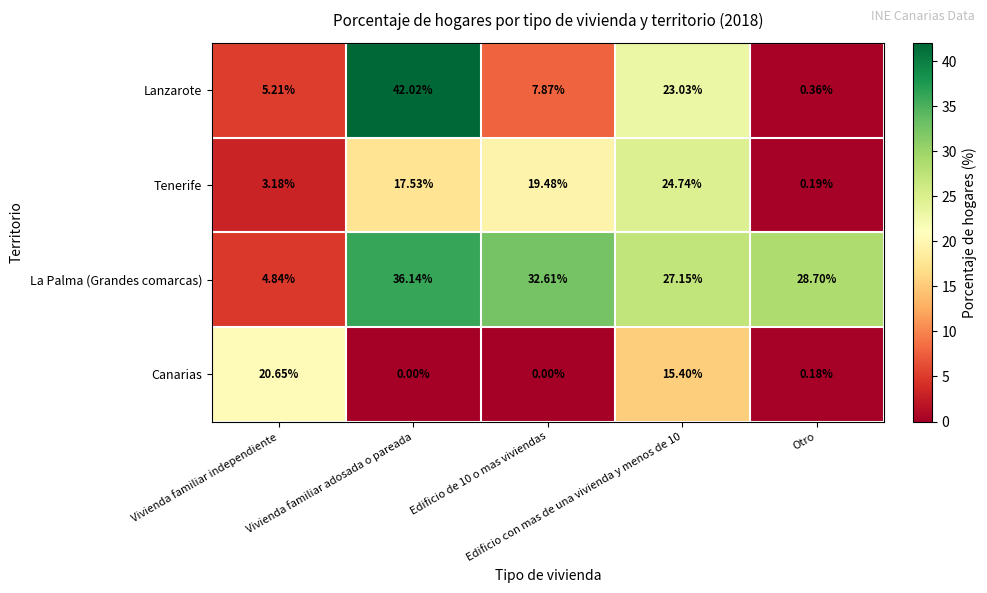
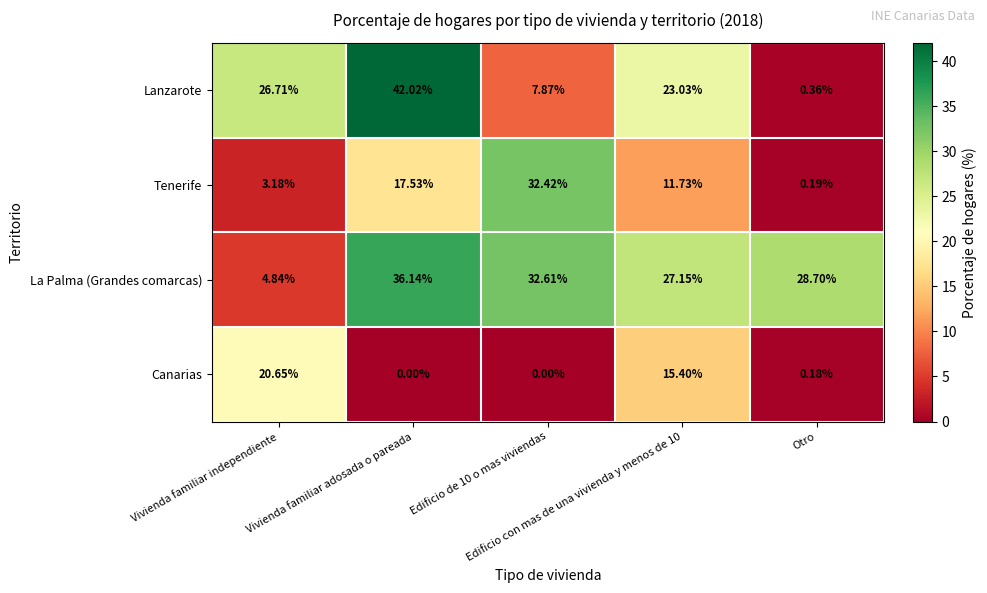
  {
    "Lanzarote": {
-     "Vivienda familiar independiente": "5.21%",
+     "Vivienda familiar independiente": "26.71%",
      "Vivienda familiar adosada o pareada": "42.02%",
      "Edificio de 10 o mas viviendas": "7.87%",
      "Edificio con mas de una vivienda y menos de 10": "23.03%",
      "Otro": "0.36%"
    },
    "Tenerife": {
      "Vivienda familiar independiente": "3.18%",
      "Vivienda familiar adosada o pareada": "17.53%",
-     "Edificio de 10 o mas viviendas": "19.48%",
-     "Edificio con mas de una vivienda y menos de 10": "24.74%",
+     "Edificio de 10 o mas viviendas": "32.42%",
+     "Edificio con mas de una vivienda y menos de 10": "11.73%",
      "Otro": "0.19%"
    },
    "La Palma (Grandes comarcas)": {
      "Vivienda familiar independiente": "4.84%",
      "Vivienda familiar adosada o pareada": "36.14%",
      "Edificio de 10 o mas viviendas": "32.61%",
      "Edificio con mas de una vivienda y menos de 10": "27.15%",
      "Otro": "28.70%"
    },
    "Canarias": {
      "Vivienda familiar independiente": "20.65%",
      "Vivienda familiar adosada o pareada": "0.00%",
      "Edificio de 10 o mas viviendas": "0.00%",
      "Edificio con mas de una vivienda y menos de 10": "15.40%",
      "Otro": "0.18%"
    }
  }
